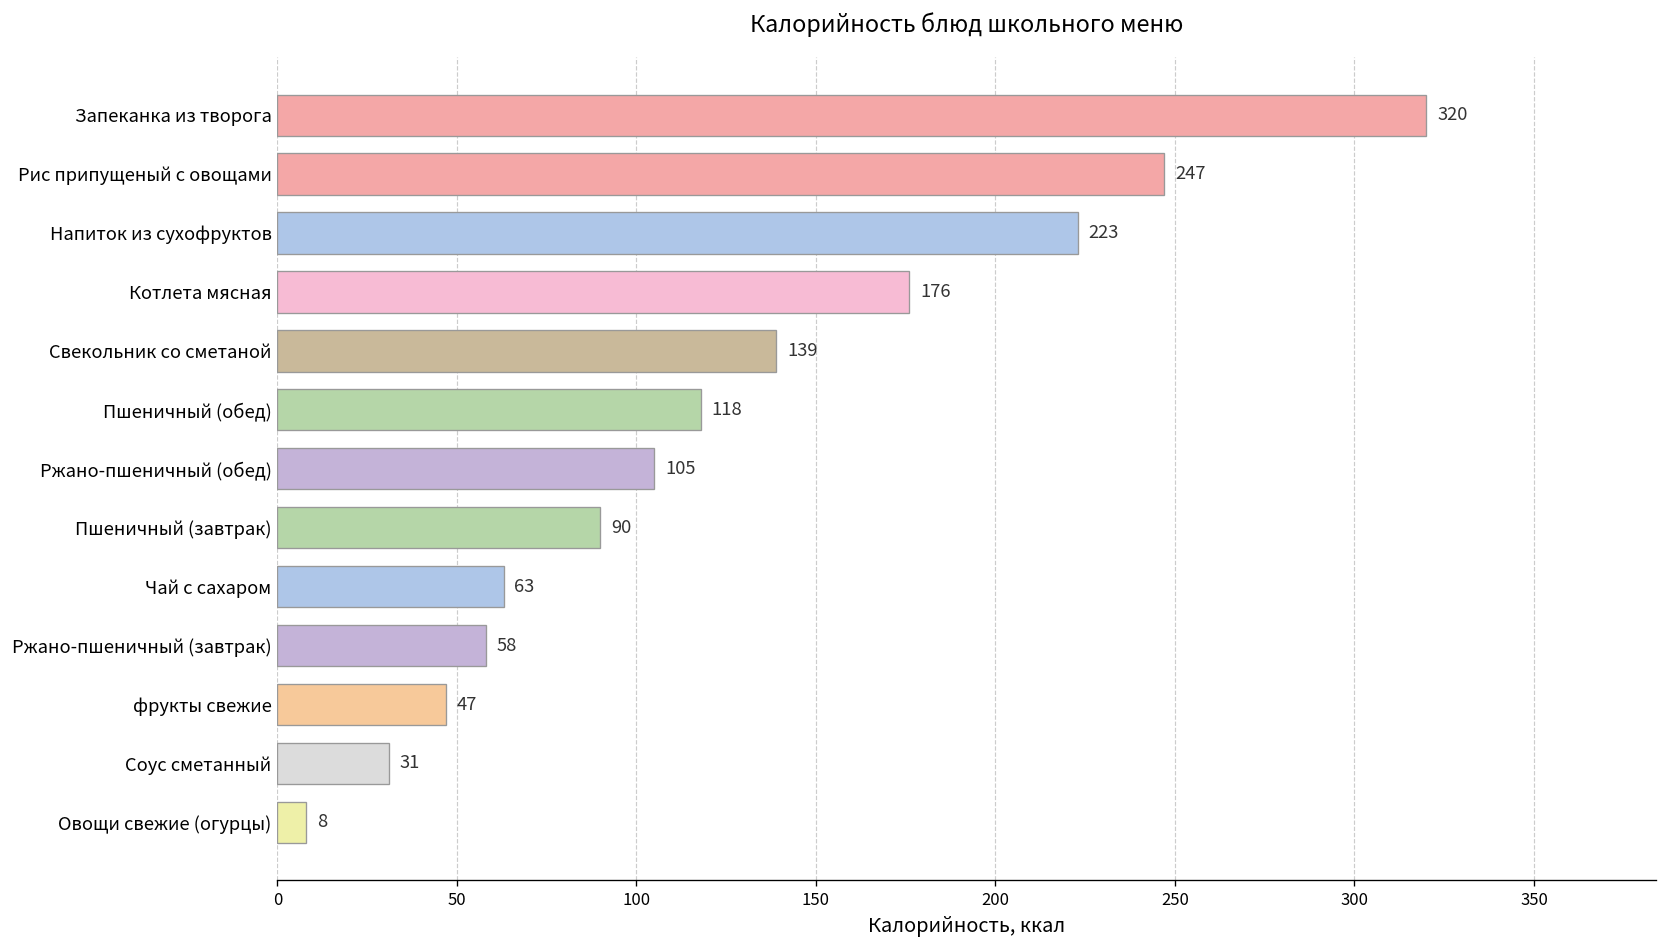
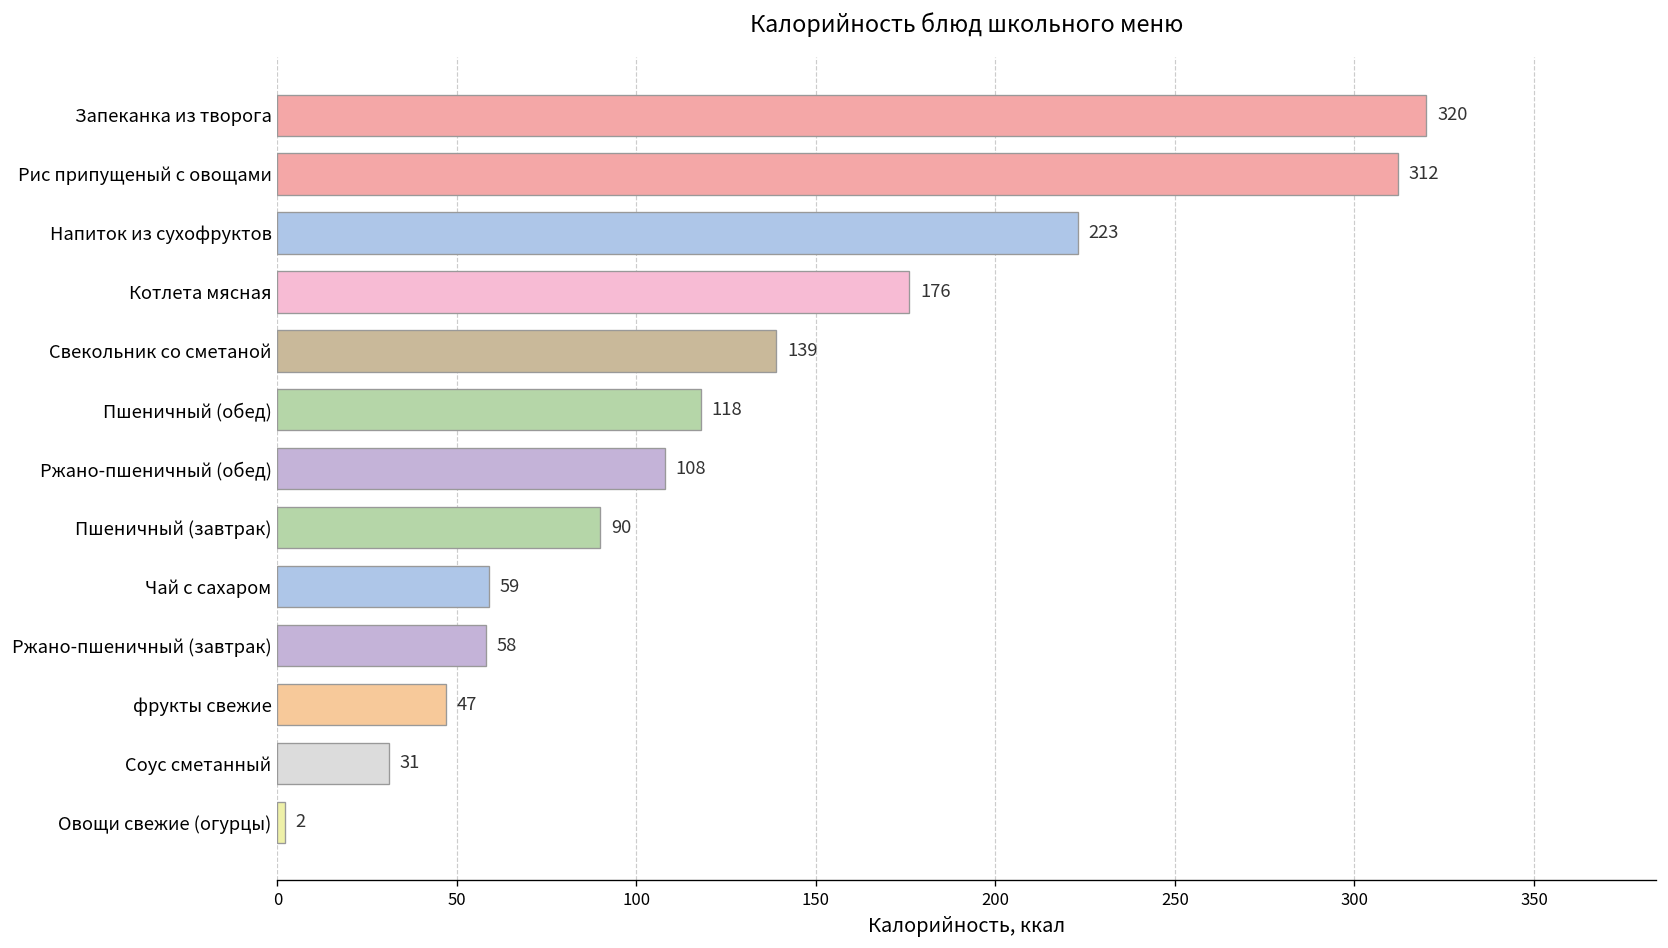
  {
    "Запеканка из творога": 320,
-   "Рис припущеный с овощами": 247,
+   "Рис припущеный с овощами": 312,
    "Напиток из сухофруктов": 223,
    "Котлета мясная": 176,
    "Свекольник со сметаной": 139,
    "Пшеничный (обед)": 118,
-   "Ржано-пшеничный (обед)": 105,
+   "Ржано-пшеничный (обед)": 108,
    "Пшеничный (завтрак)": 90,
-   "Чай с сахаром": 63,
+   "Чай с сахаром": 59,
    "Ржано-пшеничный (завтрак)": 58,
    "фрукты свежие": 47,
    "Соус сметанный": 31,
-   "Овощи свежие (огурцы)": 8
+   "Овощи свежие (огурцы)": 2
  }
